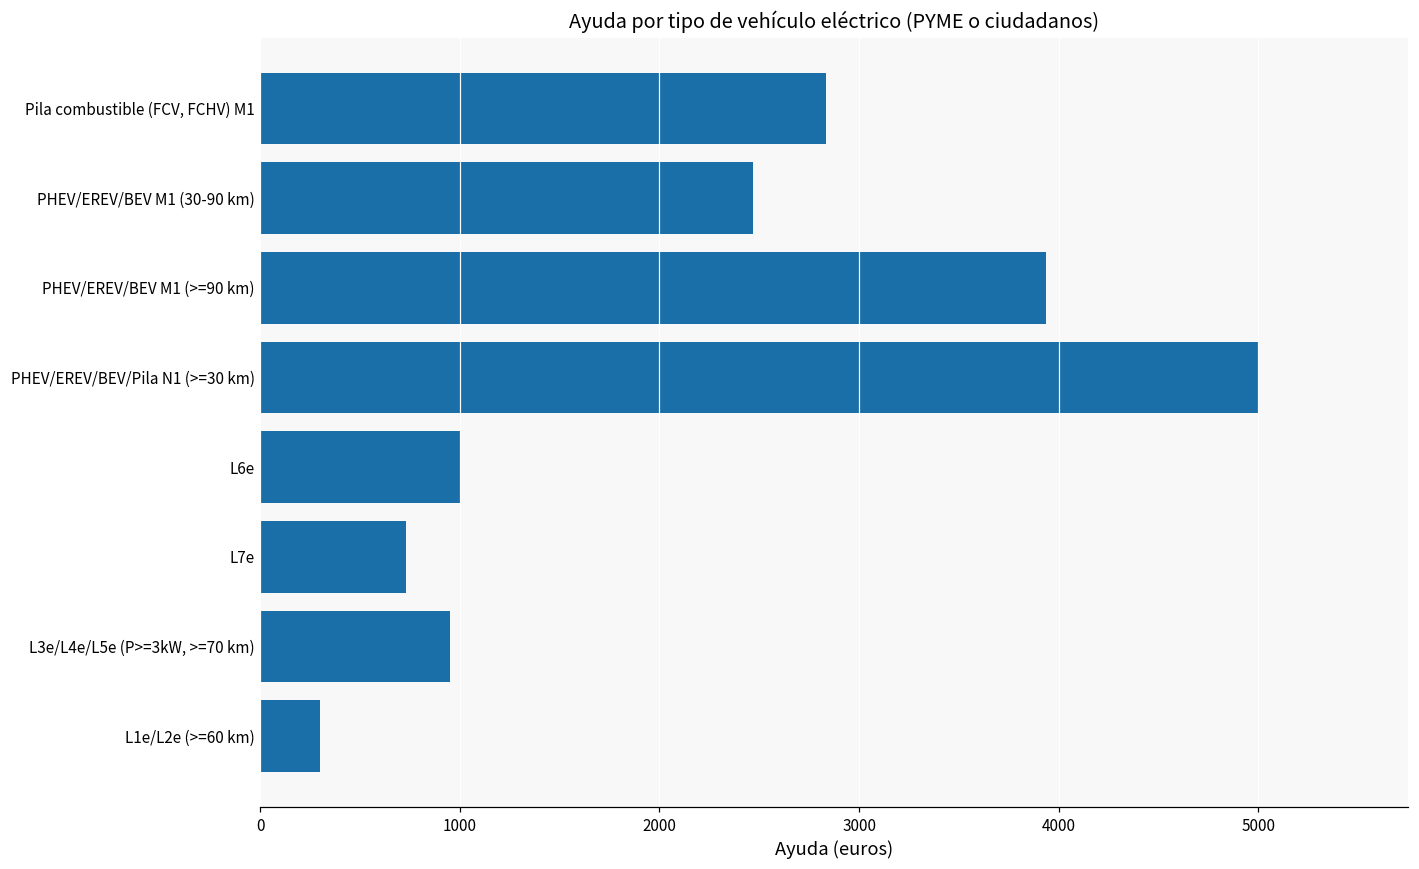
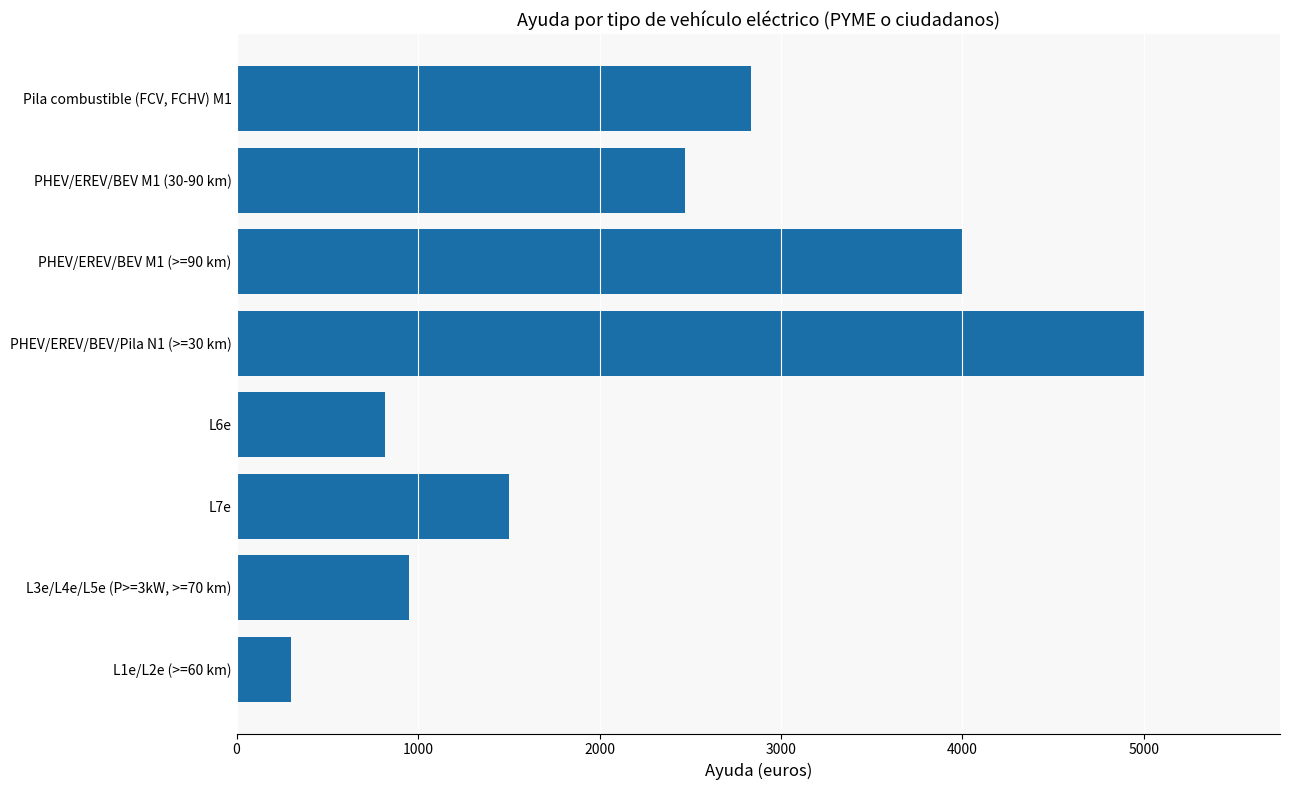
  {
    "Pila combustible (FCV, FCHV) M1": 2830,
    "PHEV/EREV/BEV M1 (30-90 km)": 2470,
-   "PHEV/EREV/BEV M1 (>=90 km)": 3940,
+   "PHEV/EREV/BEV M1 (>=90 km)": 4000,
    "PHEV/EREV/BEV/Pila N1 (>=30 km)": 5000,
-   "L6e": 1000,
-   "L7e": 730,
+   "L6e": 820,
+   "L7e": 1500,
    "L3e/L4e/L5e (P>=3kW, >=70 km)": 950,
    "L1e/L2e (>=60 km)": 300
  }
